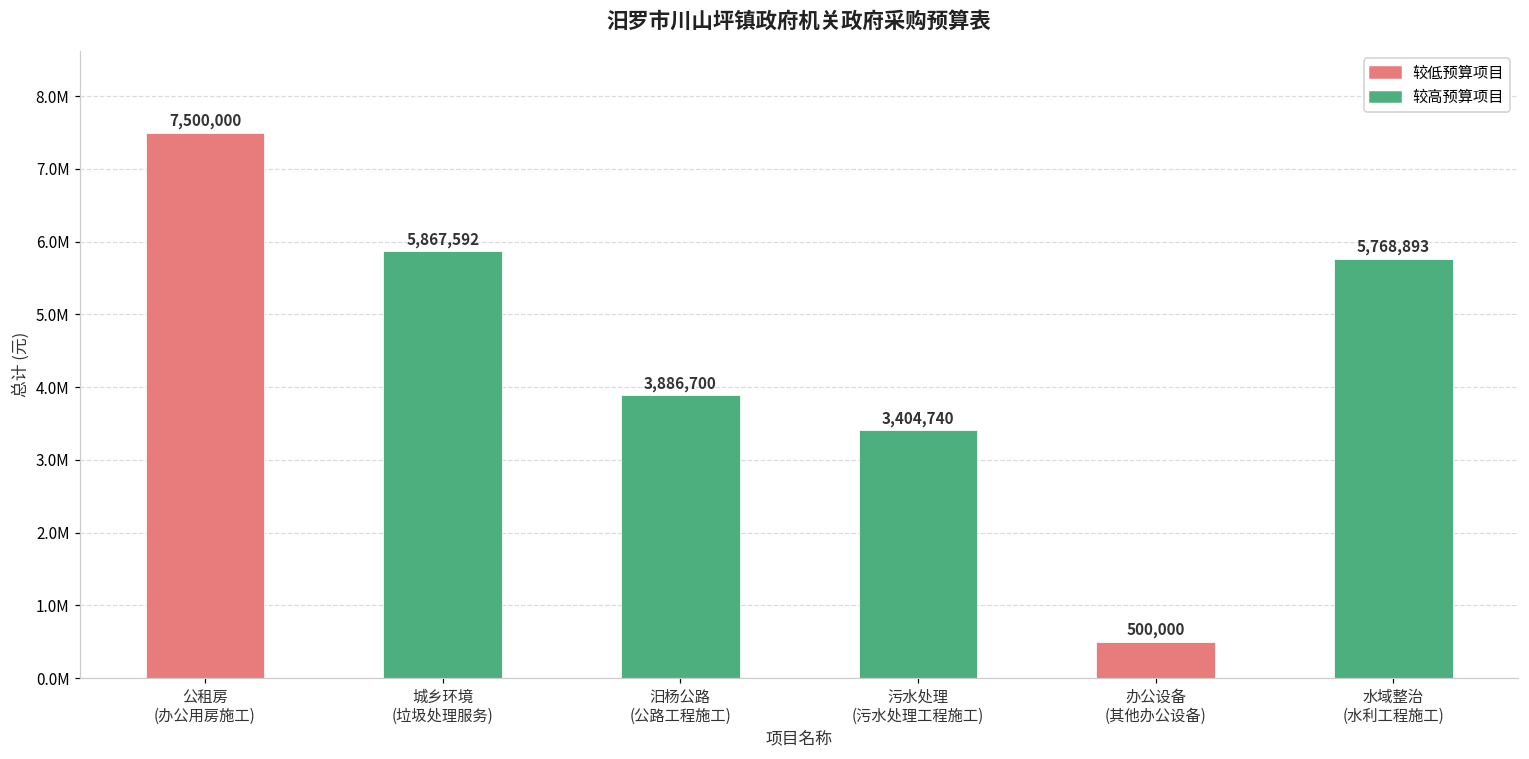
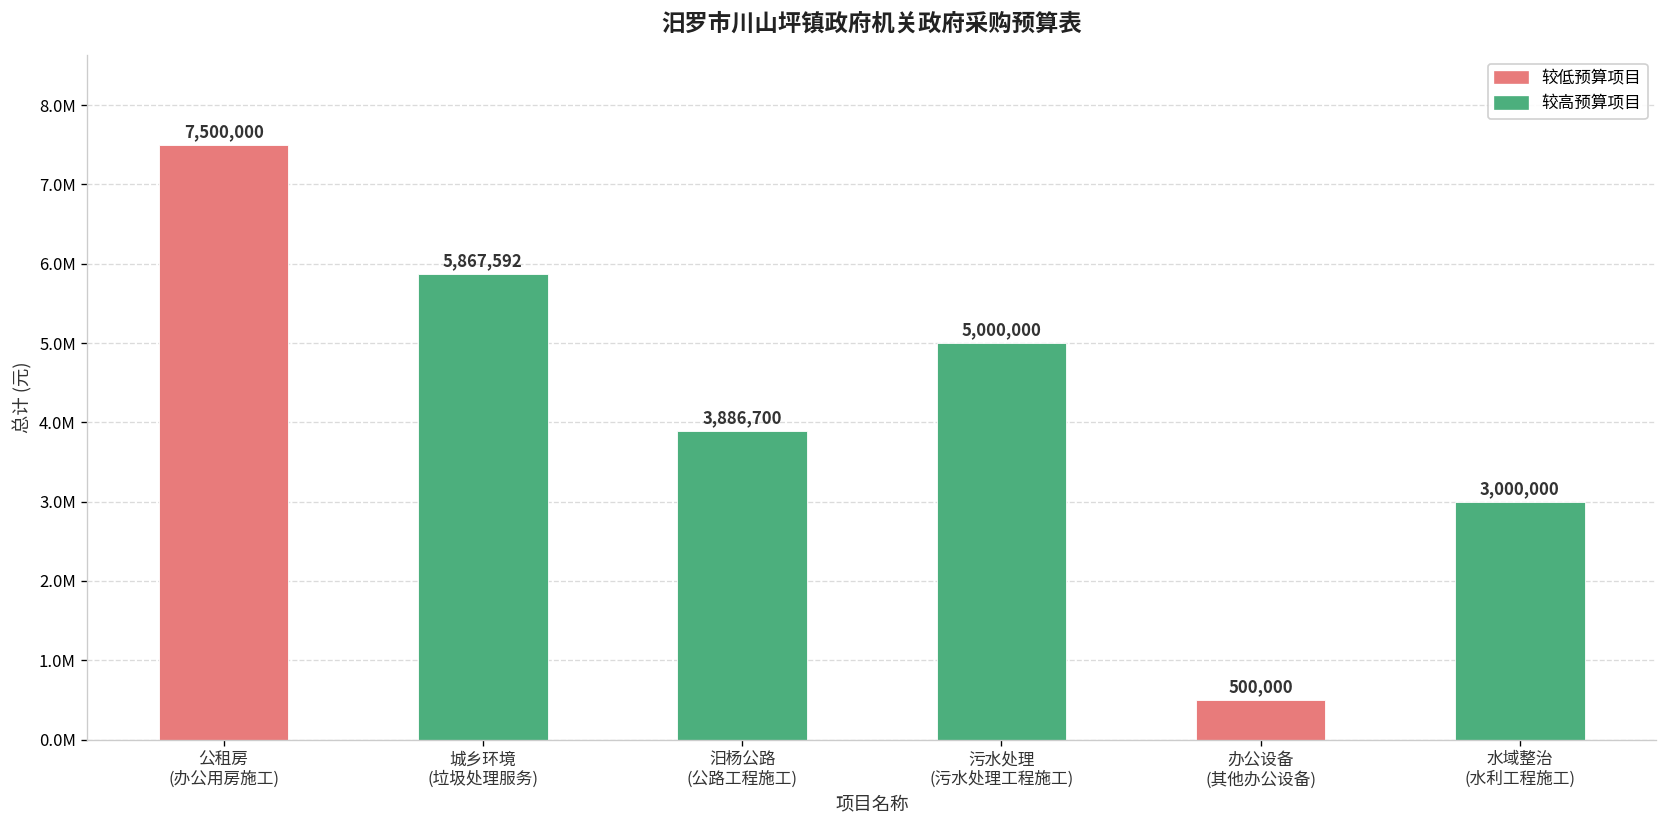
  {
    "公租房 (办公用房施工)": "7,500,000",
    "城乡环境 (垃圾处理服务)": "5,867,592",
    "汨杨公路 (公路工程施工)": "3,886,700",
-   "污水处理 (污水处理工程施工)": "3,404,740",
+   "污水处理 (污水处理工程施工)": "5,000,000",
    "办公设备 (其他办公设备)": "500,000",
-   "水域整治 (水利工程施工)": "5,768,893"
+   "水域整治 (水利工程施工)": "3,000,000"
  }
